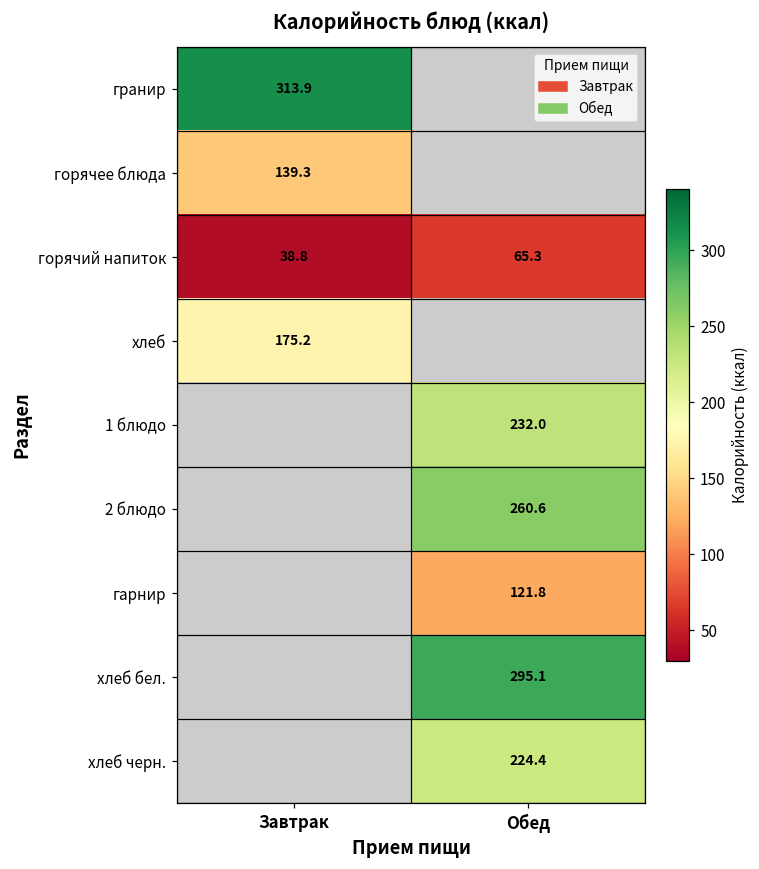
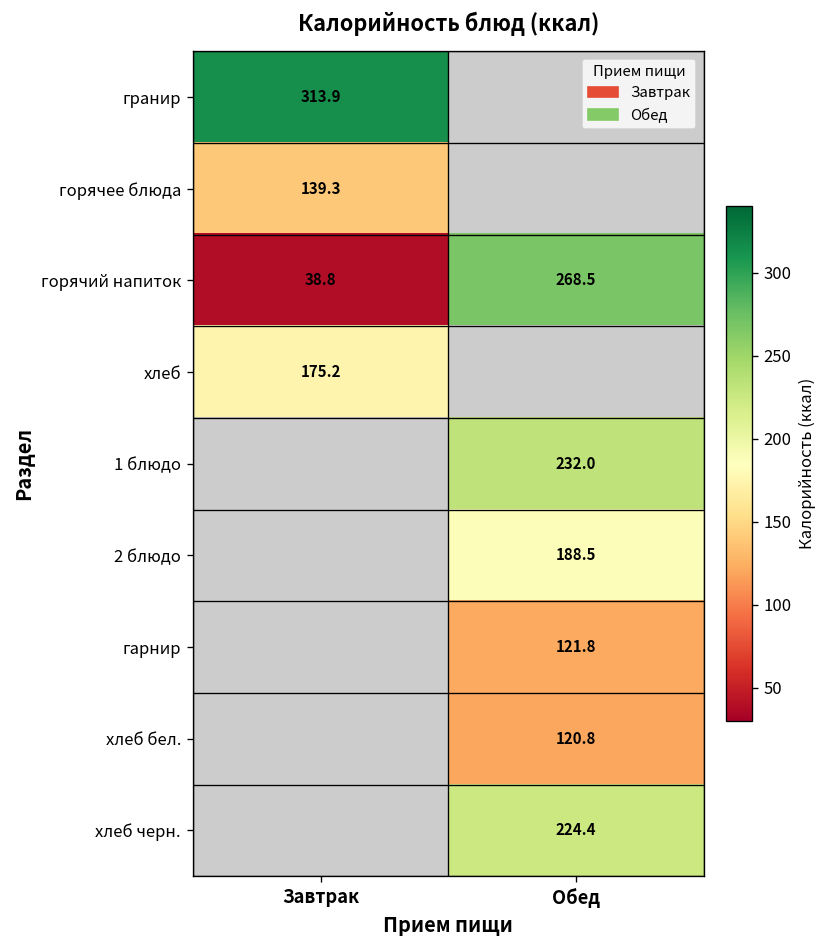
  {
    "гранир": {
      "Завтрак": 313.9
    },
    "горячее блюда": {
      "Завтрак": 139.3
    },
    "горячий напиток": {
      "Завтрак": 38.8,
-     "Обед": 65.3
+     "Обед": 268.5
    },
    "хлеб": {
      "Завтрак": 175.2
    },
    "1 блюдо": {
      "Обед": 232.0
    },
    "2 блюдо": {
-     "Обед": 260.6
+     "Обед": 188.5
    },
    "гарнир": {
      "Обед": 121.8
    },
    "хлеб бел.": {
-     "Обед": 295.1
+     "Обед": 120.8
    },
    "хлеб черн.": {
      "Обед": 224.4
    }
  }
